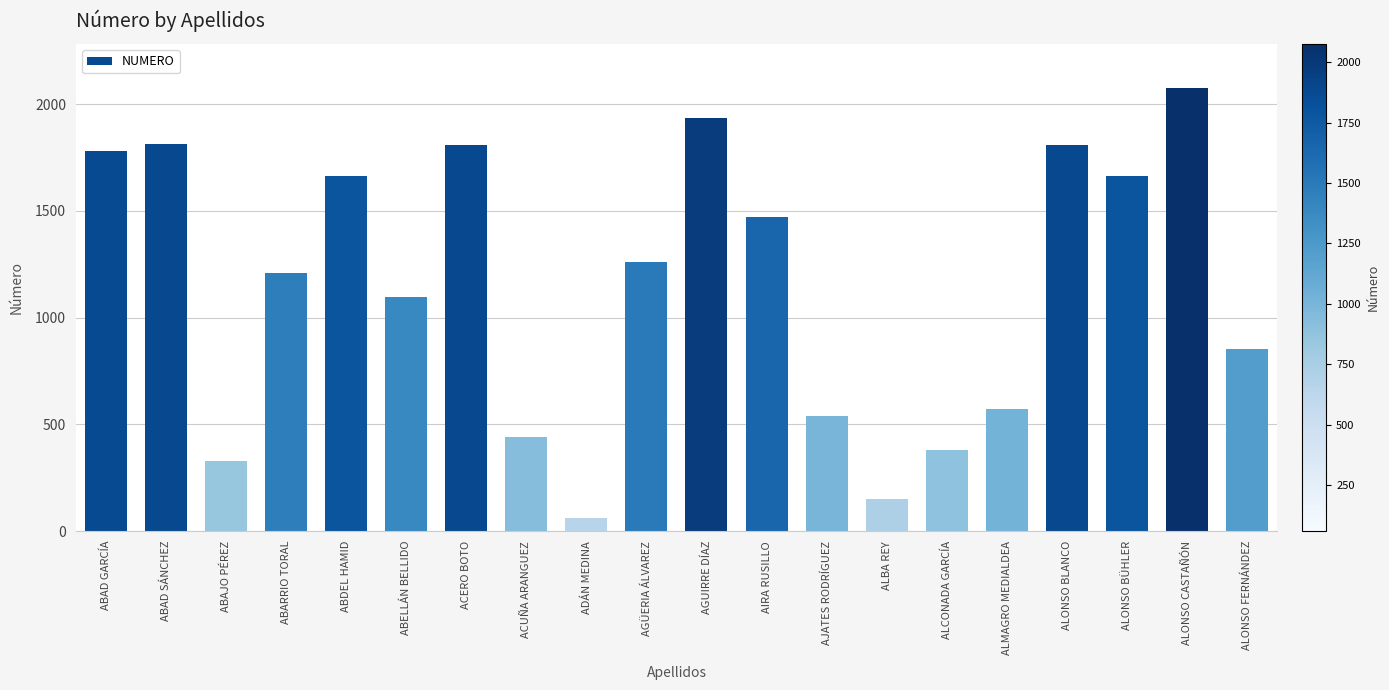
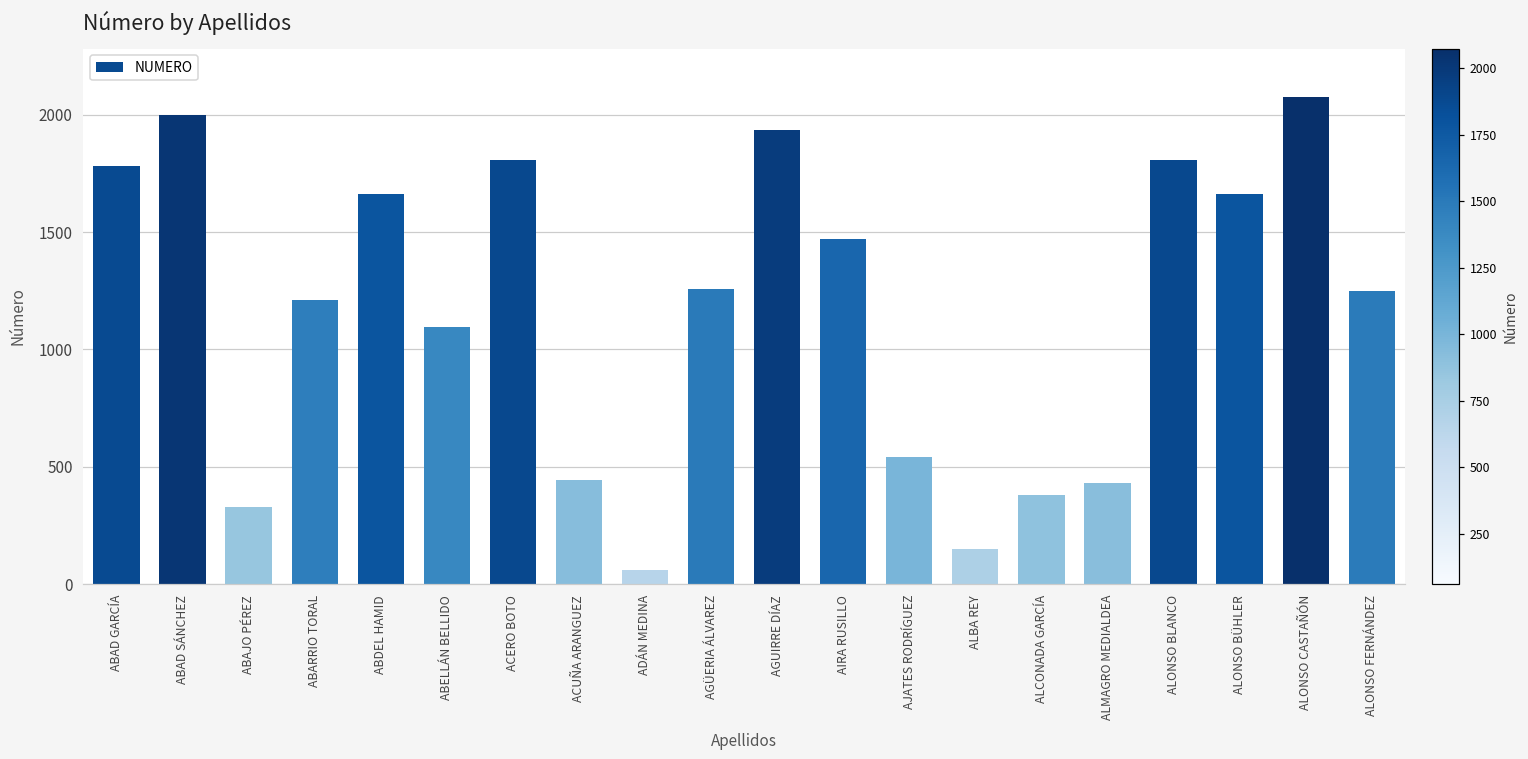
  {
    "ABAD GARCÍA": 1780,
-   "ABAD SÁNCHEZ": 1820,
+   "ABAD SÁNCHEZ": 2000,
    "ABAJO PÉREZ": 330,
    "ABARRIO TORAL": 1210,
    "ABDEL HAMID": 1660,
    "ABELLÁN BELLIDO": 1100,
    "ACERO BOTO": 1810,
    "ACUÑA ARANGUEZ": 440,
    "ADÁN MEDINA": 60,
    "AGÜERIA ÁLVAREZ": 1260,
    "AGUIRRE DÍAZ": 1940,
    "AIRA RUSILLO": 1470,
    "AJATES RODRÍGUEZ": 540,
    "ALBA REY": 150,
    "ALCONADA GARCÍA": 380,
-   "ALMAGRO MEDIALDEA": 570,
+   "ALMAGRO MEDIALDEA": 430,
    "ALONSO BLANCO": 1810,
    "ALONSO BÜHLER": 1660,
    "ALONSO CASTAÑÓN": 2070,
-   "ALONSO FERNÁNDEZ": 850
+   "ALONSO FERNÁNDEZ": 1250
  }
